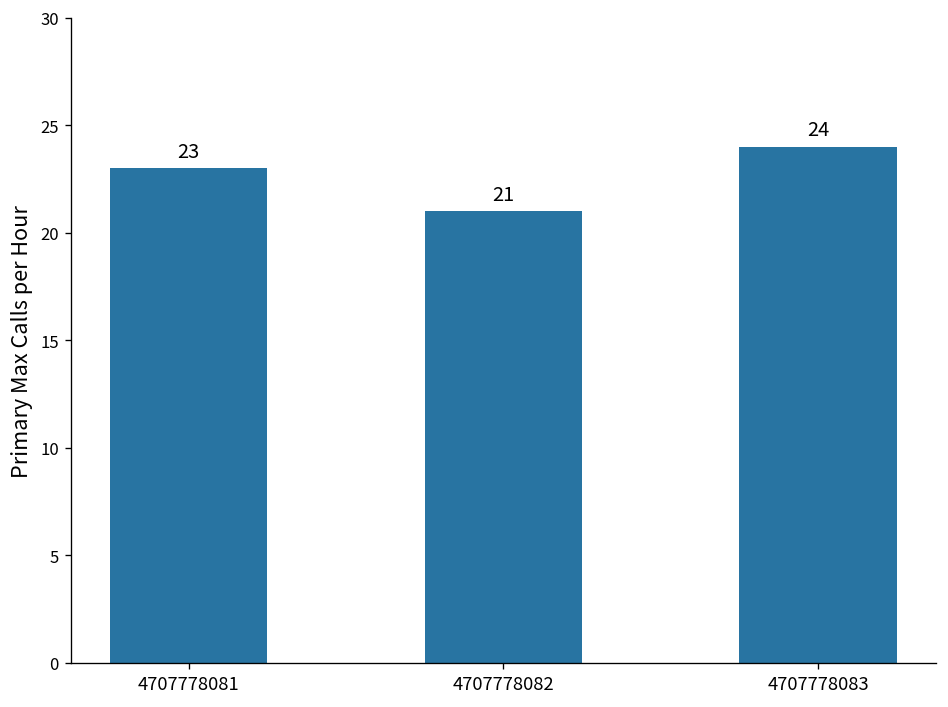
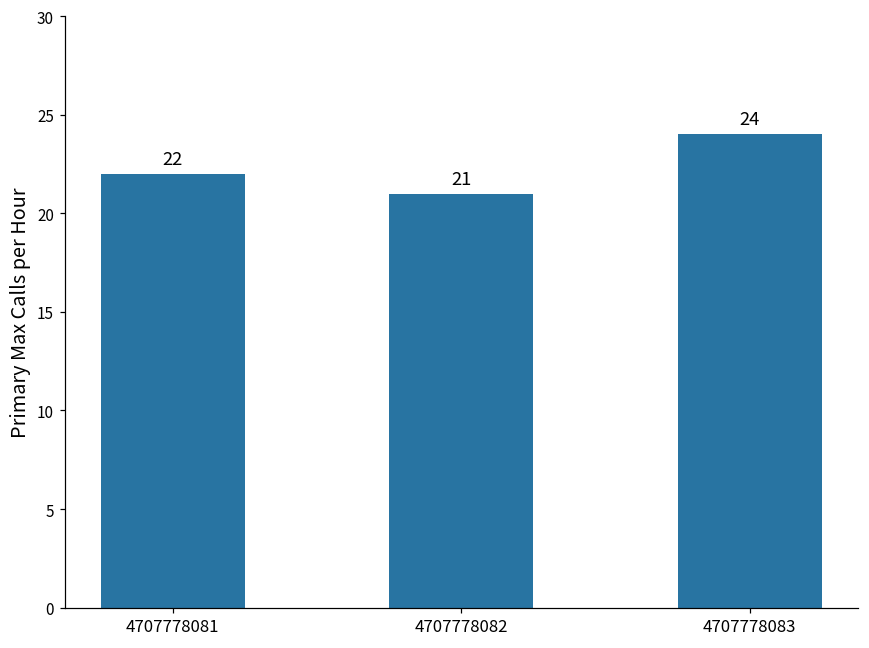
  {
-   "4707778081": 23,
+   "4707778081": 22,
    "4707778082": 21,
    "4707778083": 24
  }
